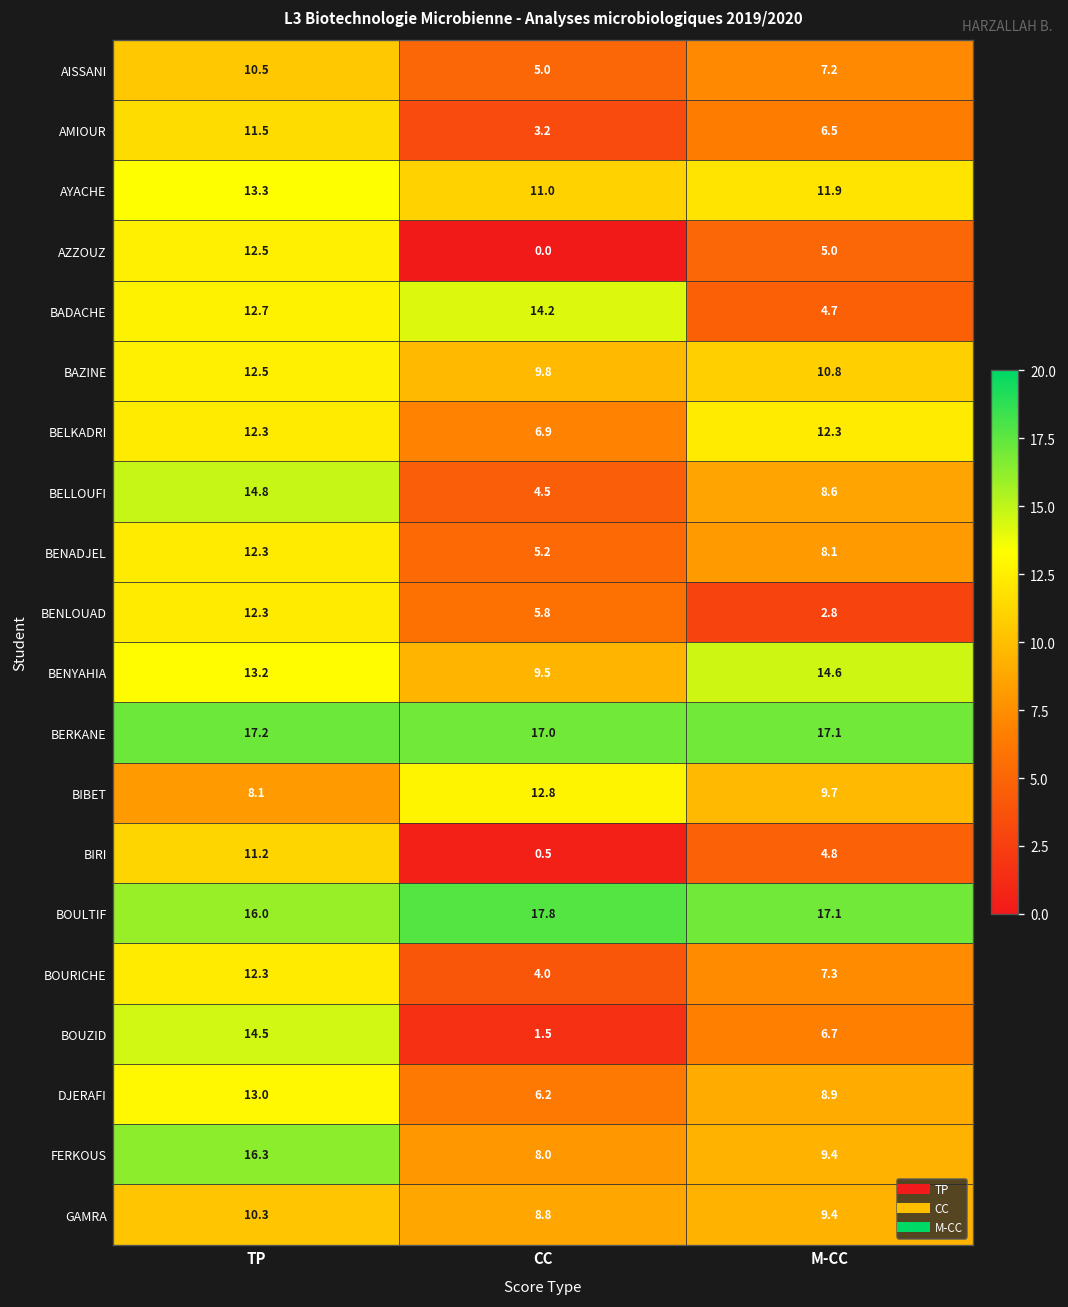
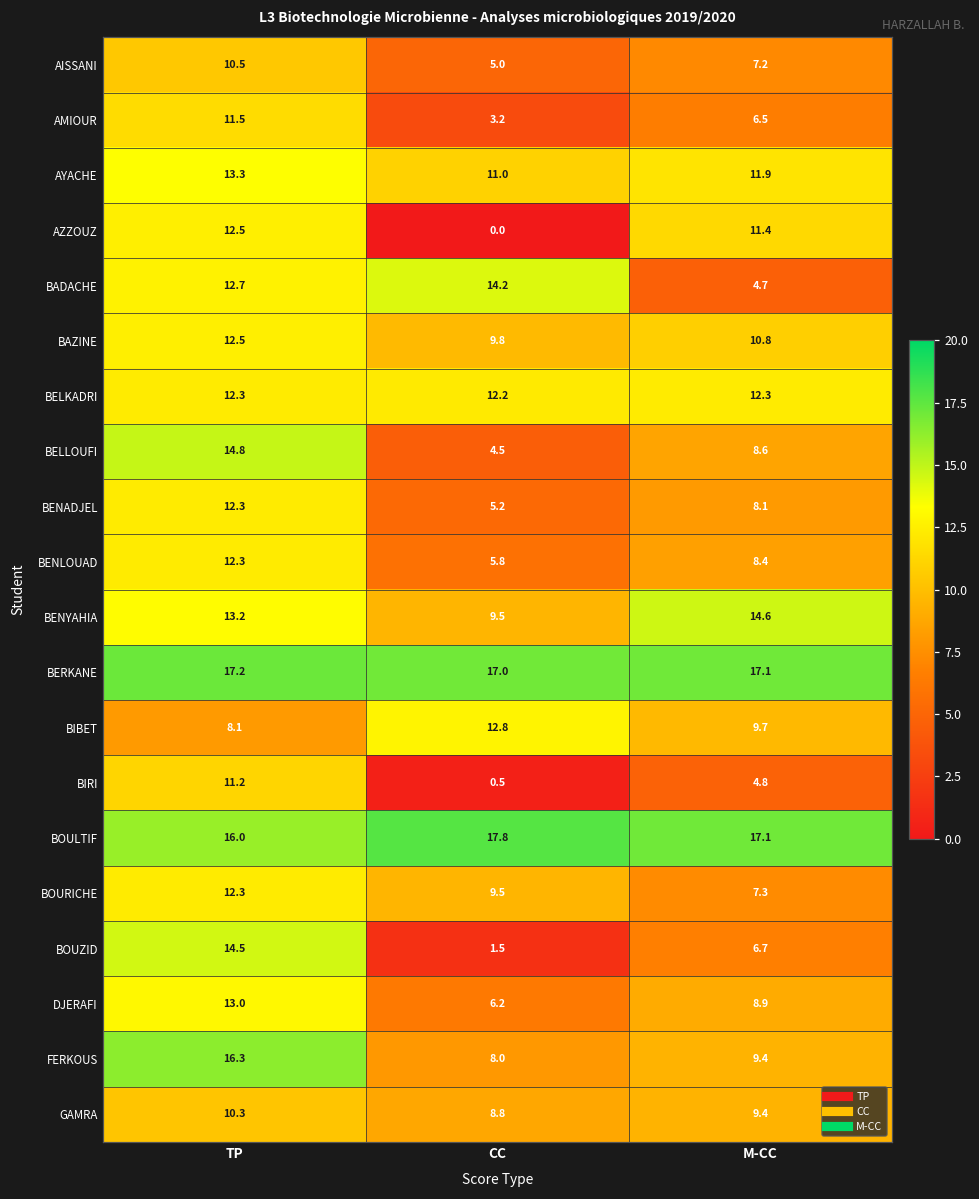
  {
    "AISSANI": {
      "TP": 10.5,
      "CC": 5.0,
      "M-CC": 7.2
    },
    "AMIOUR": {
      "TP": 11.5,
      "CC": 3.2,
      "M-CC": 6.5
    },
    "AYACHE": {
      "TP": 13.3,
      "CC": 11.0,
      "M-CC": 11.9
    },
    "AZZOUZ": {
      "TP": 12.5,
      "CC": 0.0,
-     "M-CC": 5.0
+     "M-CC": 11.4
    },
    "BADACHE": {
      "TP": 12.7,
      "CC": 14.2,
      "M-CC": 4.7
    },
    "BAZINE": {
      "TP": 12.5,
      "CC": 9.8,
      "M-CC": 10.8
    },
    "BELKADRI": {
      "TP": 12.3,
-     "CC": 6.9,
+     "CC": 12.2,
      "M-CC": 12.3
    },
    "BELLOUFI": {
      "TP": 14.8,
      "CC": 4.5,
      "M-CC": 8.6
    },
    "BENADJEL": {
      "TP": 12.3,
      "CC": 5.2,
      "M-CC": 8.1
    },
    "BENLOUAD": {
      "TP": 12.3,
      "CC": 5.8,
-     "M-CC": 2.8
+     "M-CC": 8.4
    },
    "BENYAHIA": {
      "TP": 13.2,
      "CC": 9.5,
      "M-CC": 14.6
    },
    "BERKANE": {
      "TP": 17.2,
      "CC": 17.0,
      "M-CC": 17.1
    },
    "BIBET": {
      "TP": 8.1,
      "CC": 12.8,
      "M-CC": 9.7
    },
    "BIRI": {
      "TP": 11.2,
      "CC": 0.5,
      "M-CC": 4.8
    },
    "BOULTIF": {
      "TP": 16.0,
      "CC": 17.8,
      "M-CC": 17.1
    },
    "BOURICHE": {
      "TP": 12.3,
-     "CC": 4.0,
+     "CC": 9.5,
      "M-CC": 7.3
    },
    "BOUZID": {
      "TP": 14.5,
      "CC": 1.5,
      "M-CC": 6.7
    },
    "DJERAFI": {
      "TP": 13.0,
      "CC": 6.2,
      "M-CC": 8.9
    },
    "FERKOUS": {
      "TP": 16.3,
      "CC": 8.0,
      "M-CC": 9.4
    },
    "GAMRA": {
      "TP": 10.3,
      "CC": 8.8,
      "M-CC": 9.4
    }
  }
